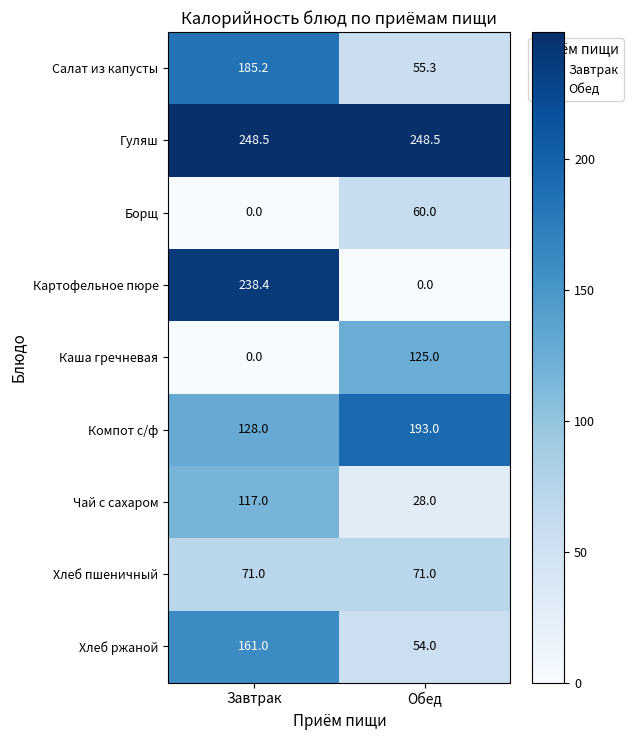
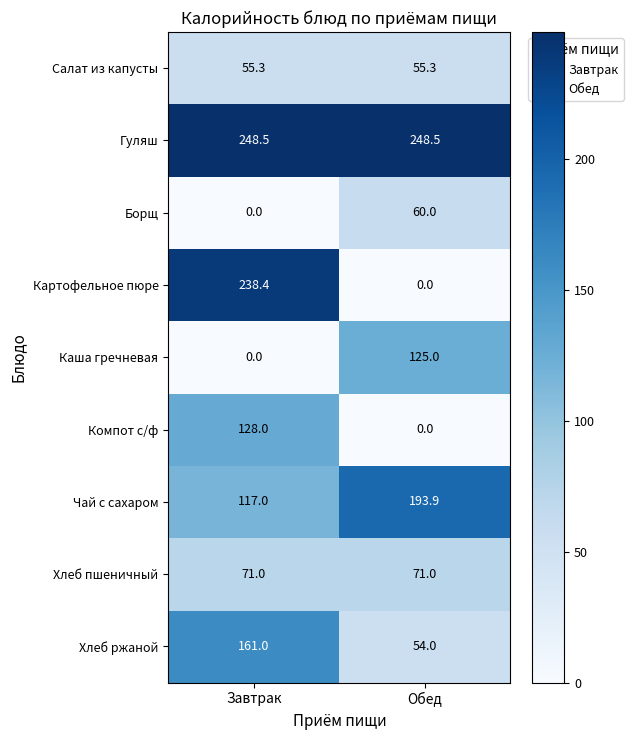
  {
    "Салат из капусты": {
-     "Завтрак": 185.2,
+     "Завтрак": 55.3,
      "Обед": 55.3
    },
    "Гуляш": {
      "Завтрак": 248.5,
      "Обед": 248.5
    },
    "Борщ": {
      "Завтрак": 0.0,
      "Обед": 60.0
    },
    "Картофельное пюре": {
      "Завтрак": 238.4,
      "Обед": 0.0
    },
    "Каша гречневая": {
      "Завтрак": 0.0,
      "Обед": 125.0
    },
    "Компот с/ф": {
      "Завтрак": 128.0,
-     "Обед": 193.0
+     "Обед": 0.0
    },
    "Чай с сахаром": {
      "Завтрак": 117.0,
-     "Обед": 28.0
+     "Обед": 193.9
    },
    "Хлеб пшеничный": {
      "Завтрак": 71.0,
      "Обед": 71.0
    },
    "Хлеб ржаной": {
      "Завтрак": 161.0,
      "Обед": 54.0
    }
  }
